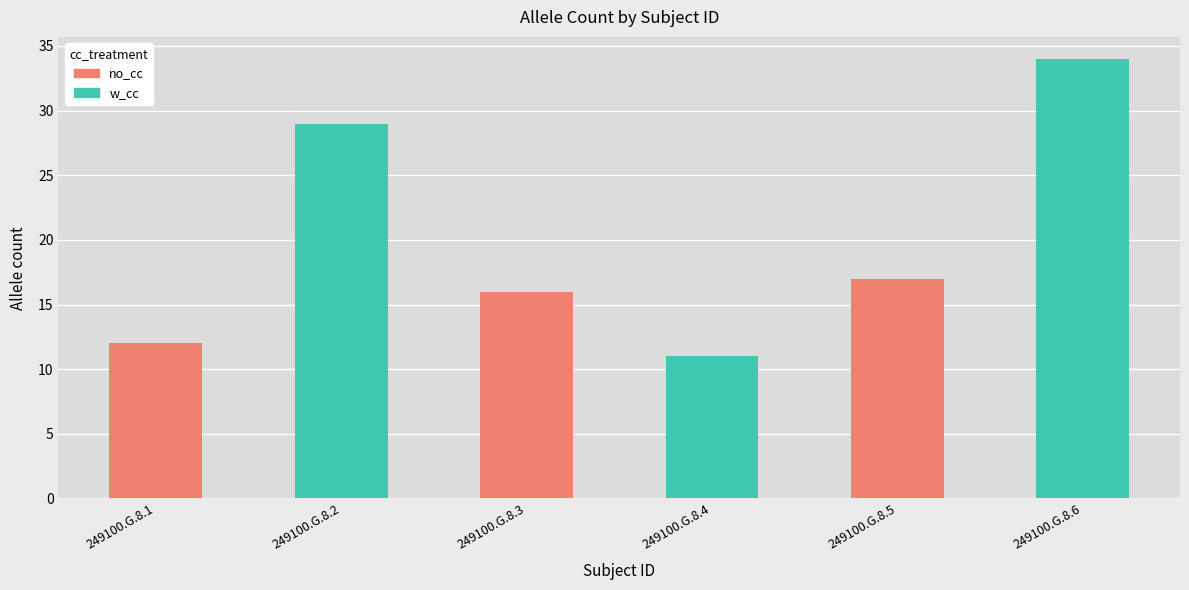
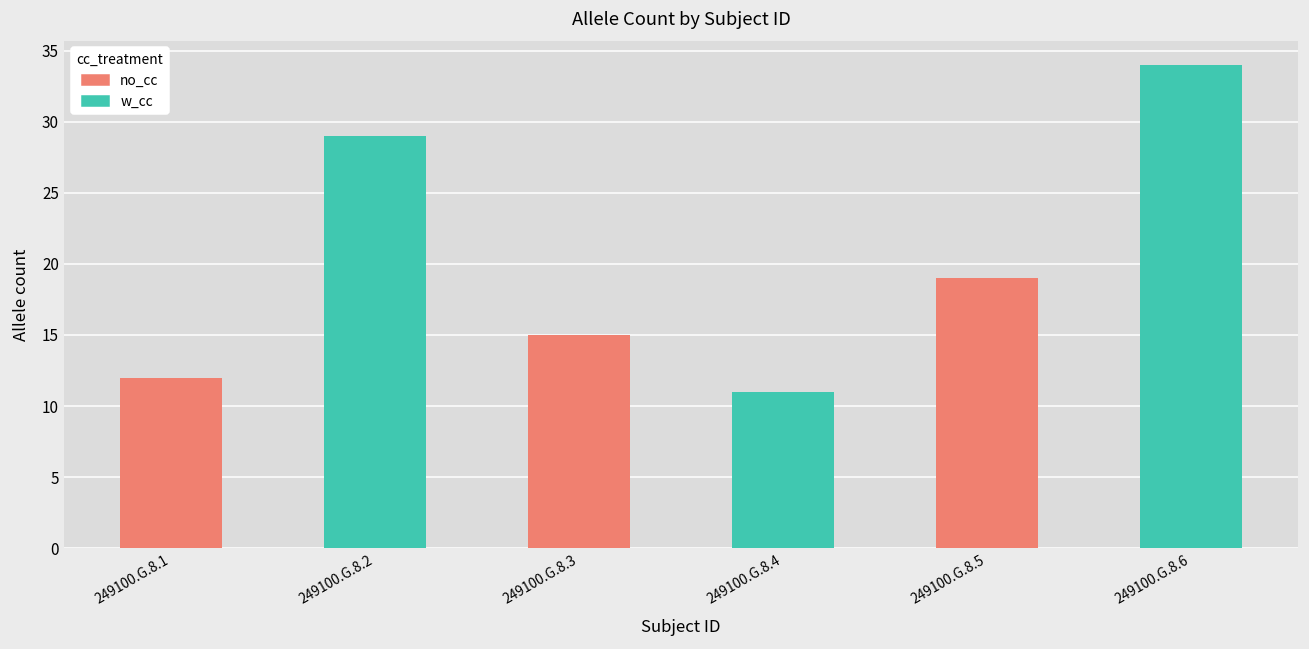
  {
    "no_cc": {
      "249100.G.8.1": 12,
-     "249100.G.8.3": 16,
-     "249100.G.8.5": 17
+     "249100.G.8.3": 15,
+     "249100.G.8.5": 19
    },
    "w_cc": {
      "249100.G.8.2": 29,
      "249100.G.8.4": 11,
      "249100.G.8.6": 34
    }
  }
